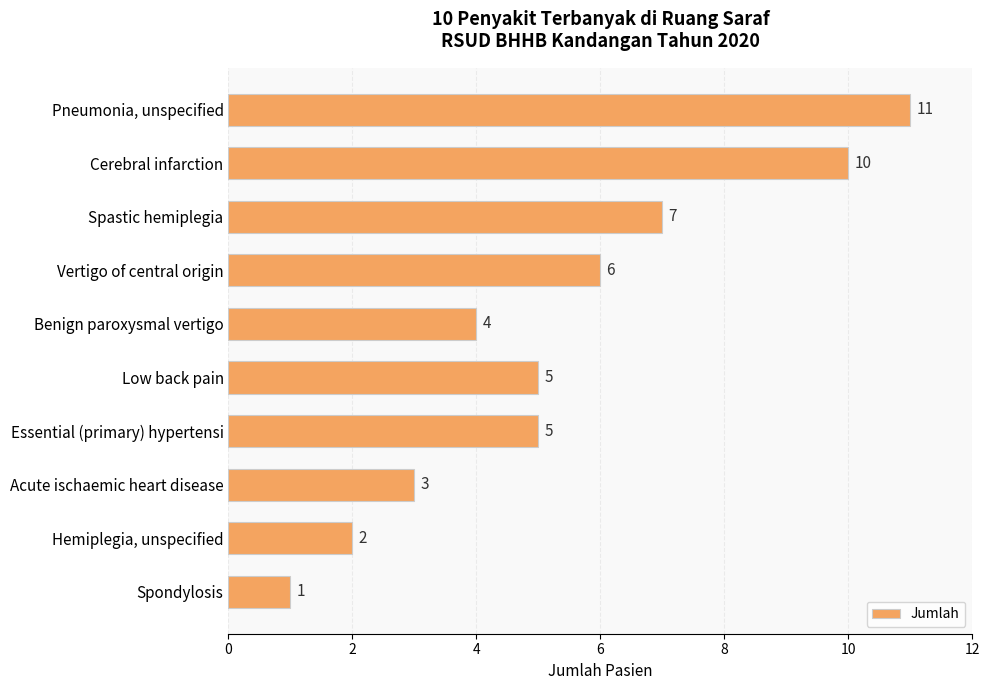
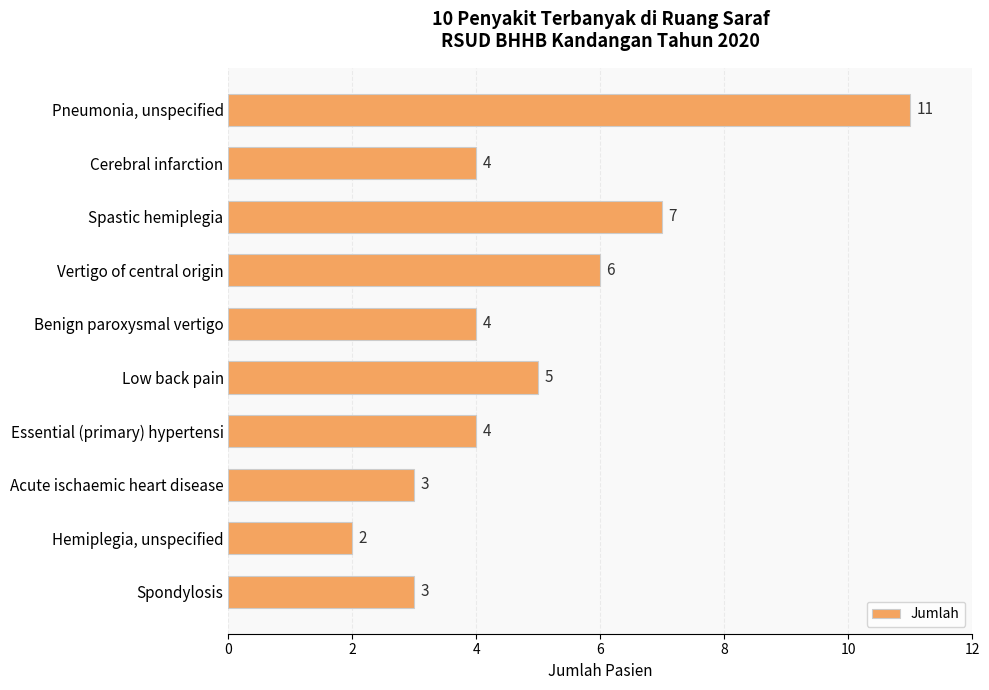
  {
    "Pneumonia, unspecified": 11,
-   "Cerebral infarction": 10,
+   "Cerebral infarction": 4,
    "Spastic hemiplegia": 7,
    "Vertigo of central origin": 6,
    "Benign paroxysmal vertigo": 4,
    "Low back pain": 5,
-   "Essential (primary) hypertensi": 5,
+   "Essential (primary) hypertensi": 4,
    "Acute ischaemic heart disease": 3,
    "Hemiplegia, unspecified": 2,
-   "Spondylosis": 1
+   "Spondylosis": 3
  }
